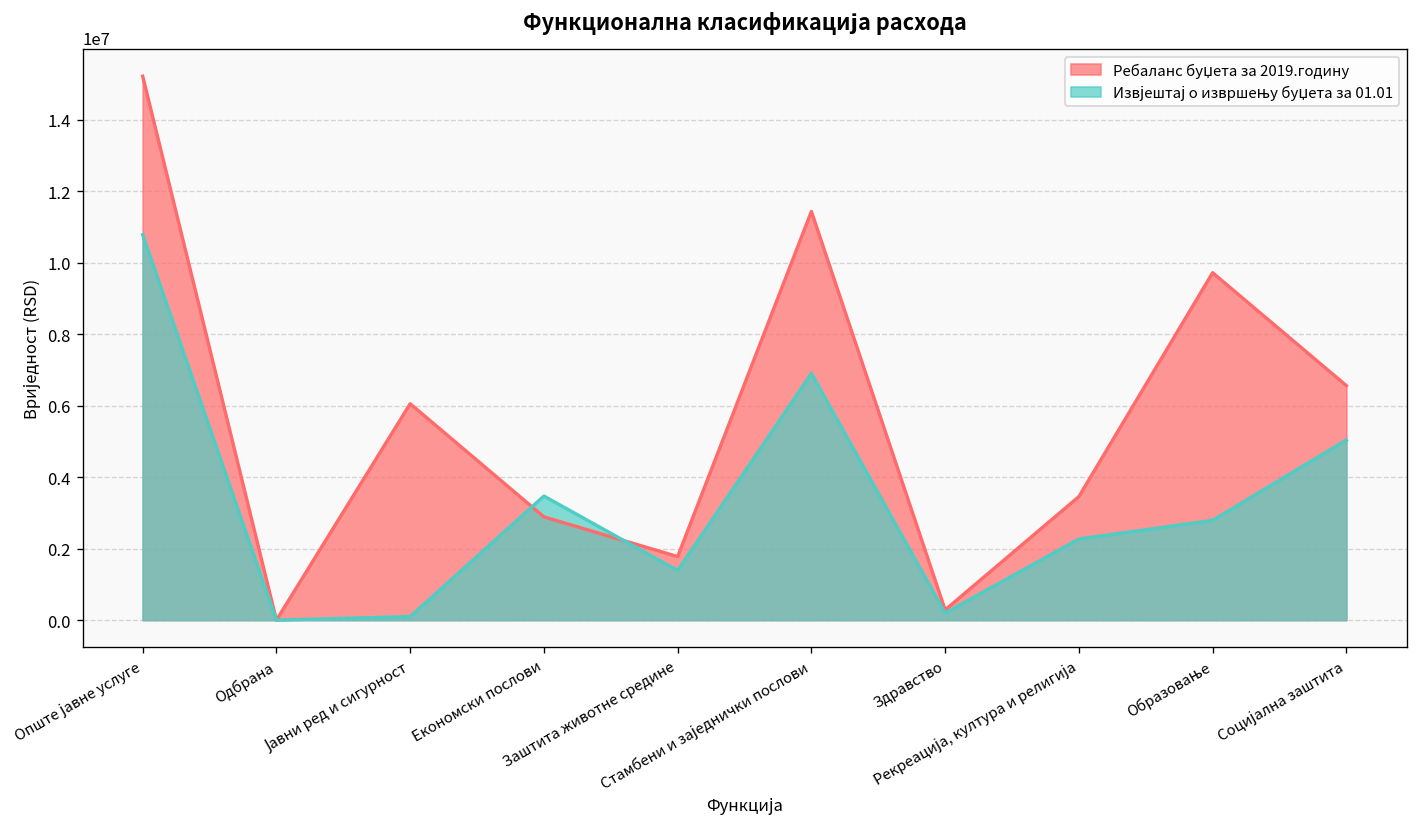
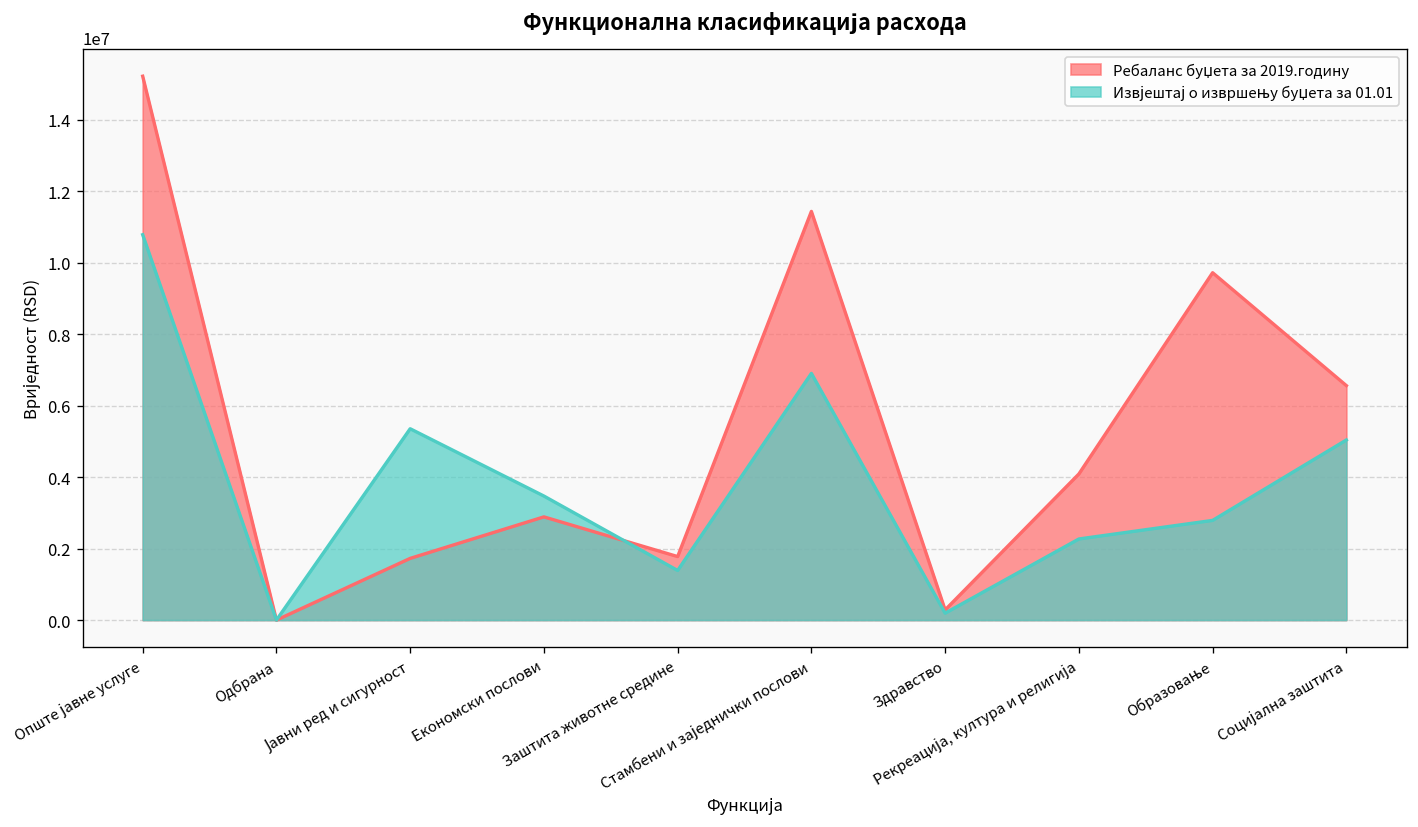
  {
    "Ребаланс буџета за 2019.годину": {
      "Опште јавне услуге": 15200000,
-     "Јавни ред и сигурност": 6100000,
+     "Јавни ред и сигурност": 1700000,
      "Економски послови": 2900000,
      "Заштита животне средине": 1800000,
      "Стамбени и заједнички послови": 11400000,
      "Здравство": 300000,
-     "Рекреација, култура и религија": 3500000,
+     "Рекреација, култура и религија": 4100000,
      "Образовање": 9700000,
      "Социјална заштита": 6600000
    },
    "Извјештај о извршењу буџета за 01.01": {
      "Опште јавне услуге": 10800000,
-     "Јавни ред и сигурност": 100000,
+     "Јавни ред и сигурност": 5400000,
      "Економски послови": 3500000,
      "Заштита животне средине": 1400000,
      "Стамбени и заједнички послови": 6900000,
      "Здравство": 200000,
      "Рекреација, култура и религија": 2300000,
      "Образовање": 2800000,
      "Социјална заштита": 5000000
    }
  }
